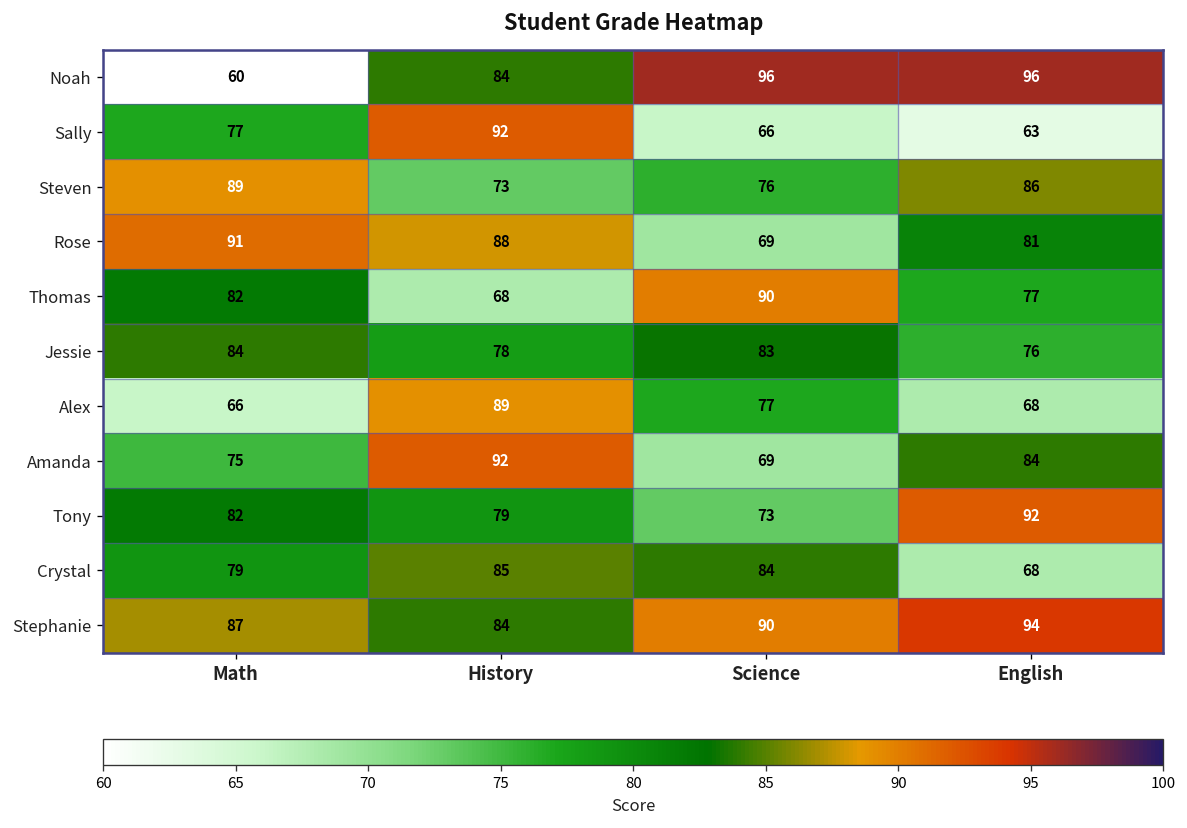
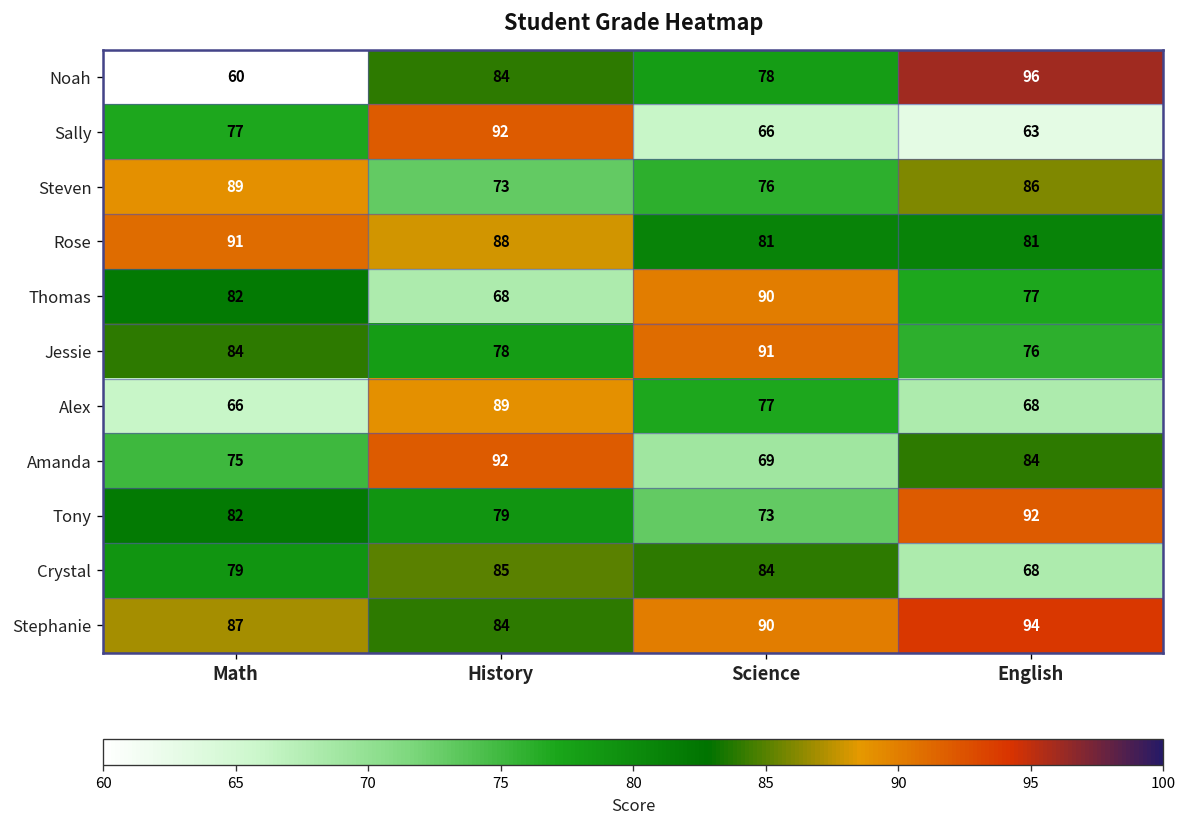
  {
    "Noah": {
      "Math": 60,
      "History": 84,
-     "Science": 96,
+     "Science": 78,
      "English": 96
    },
    "Sally": {
      "Math": 77,
      "History": 92,
      "Science": 66,
      "English": 63
    },
    "Steven": {
      "Math": 89,
      "History": 73,
      "Science": 76,
      "English": 86
    },
    "Rose": {
      "Math": 91,
      "History": 88,
-     "Science": 69,
+     "Science": 81,
      "English": 81
    },
    "Thomas": {
      "Math": 82,
      "History": 68,
      "Science": 90,
      "English": 77
    },
    "Jessie": {
      "Math": 84,
      "History": 78,
-     "Science": 83,
+     "Science": 91,
      "English": 76
    },
    "Alex": {
      "Math": 66,
      "History": 89,
      "Science": 77,
      "English": 68
    },
    "Amanda": {
      "Math": 75,
      "History": 92,
      "Science": 69,
      "English": 84
    },
    "Tony": {
      "Math": 82,
      "History": 79,
      "Science": 73,
      "English": 92
    },
    "Crystal": {
      "Math": 79,
      "History": 85,
      "Science": 84,
      "English": 68
    },
    "Stephanie": {
      "Math": 87,
      "History": 84,
      "Science": 90,
      "English": 94
    }
  }
